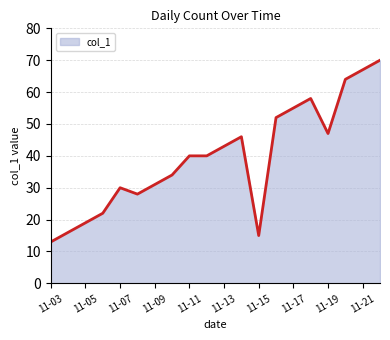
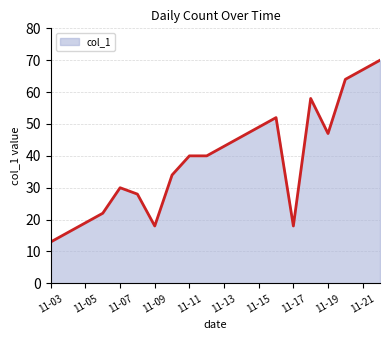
  {
    "11-03": 13,
    "11-05": 19,
    "11-07": 30,
-   "11-09": 31,
+   "11-09": 18,
    "11-11": 40,
    "11-13": 43,
-   "11-15": 15,
-   "11-17": 55,
+   "11-15": 49,
+   "11-17": 18,
    "11-19": 47,
    "11-21": 67
  }
